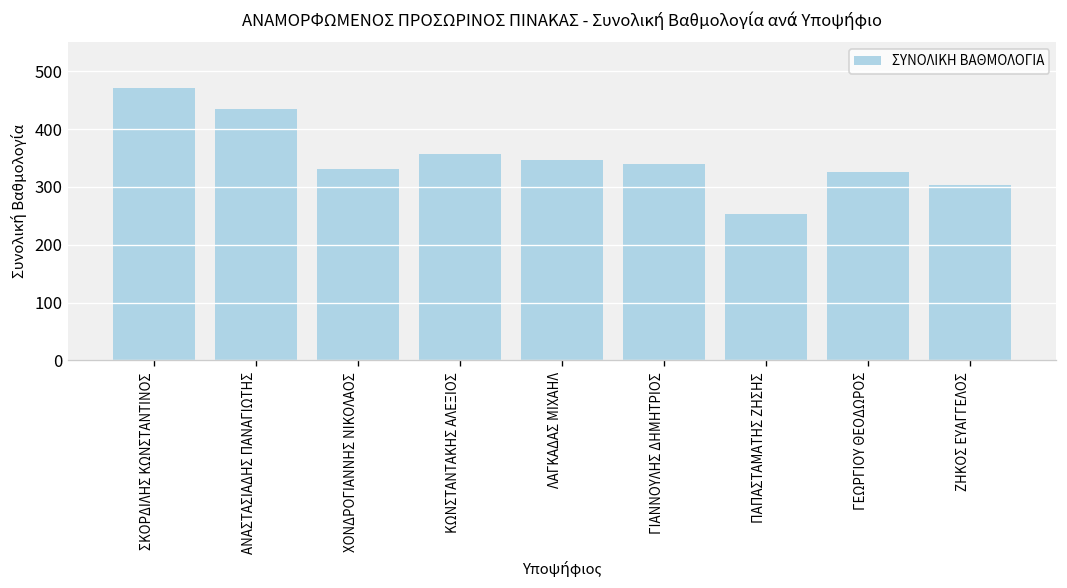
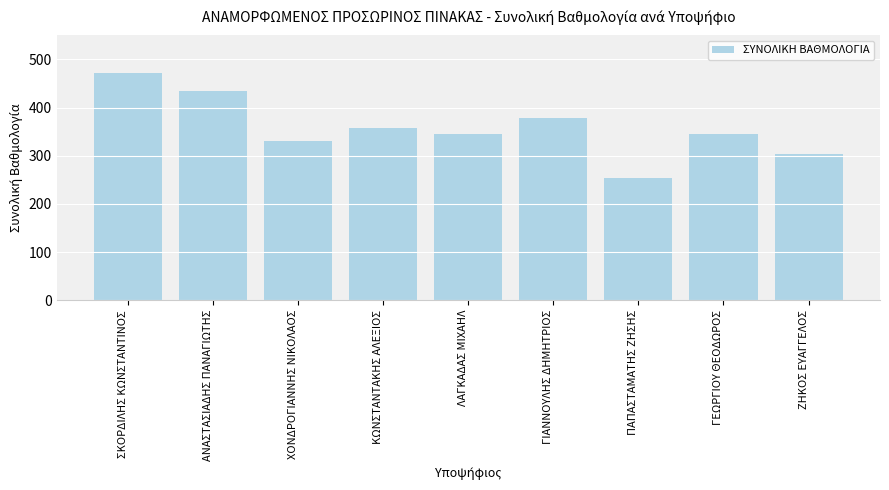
  {
    "ΣΚΟΡΔΙΛΗΣ ΚΩΝΣΤΑΝΤΙΝΟΣ": 470,
    "ΑΝΑΣΤΑΣΙΑΔΗΣ ΠΑΝΑΓΙΩΤΗΣ": 440,
    "ΧΟΝΔΡΟΓΙΑΝΝΗΣ ΝΙΚΟΛΑΟΣ": 330,
    "ΚΩΝΣΤΑΝΤΑΚΗΣ ΑΛΕΞΙΟΣ": 360,
    "ΛΑΓΚΑΔΑΣ ΜΙΧΑΗΛ": 350,
-   "ΓΙΑΝΝΟΥΛΗΣ ΔΗΜΗΤΡΙΟΣ": 340,
+   "ΓΙΑΝΝΟΥΛΗΣ ΔΗΜΗΤΡΙΟΣ": 380,
    "ΠΑΠΑΣΤΑΜΑΤΗΣ ΖΗΣΗΣ": 250,
-   "ΓΕΩΡΓΙΟΥ ΘΕΟΔΩΡΟΣ": 330,
+   "ΓΕΩΡΓΙΟΥ ΘΕΟΔΩΡΟΣ": 340,
    "ΖΗΚΟΣ ΕΥΑΓΓΕΛΟΣ": 300
  }
